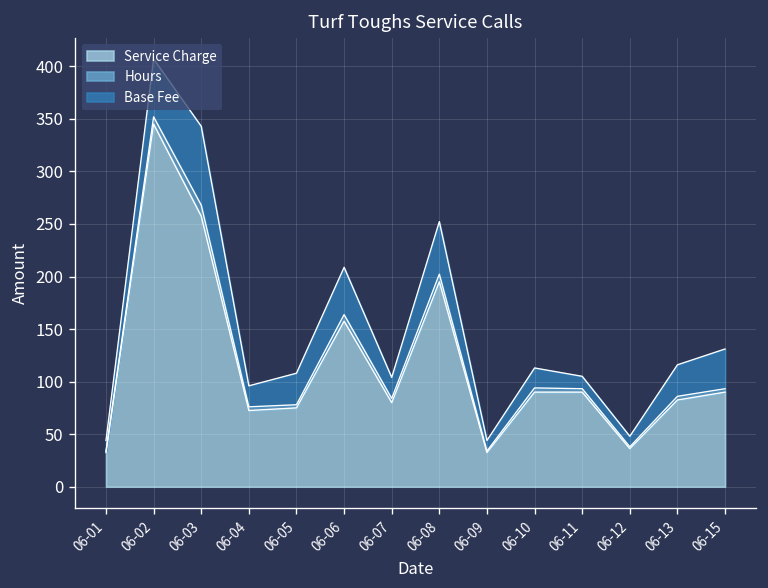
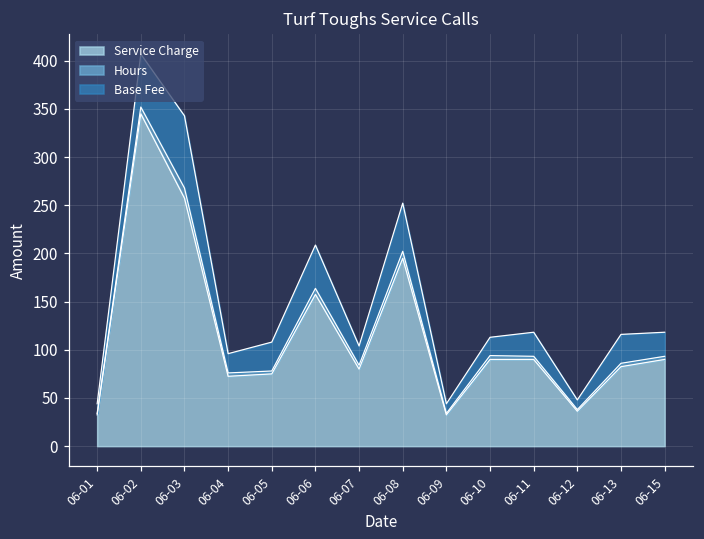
  {
    "Service Charge": {
      "06-02": 350,
      "06-03": 260,
      "06-04": 70,
      "06-05": 80,
      "06-06": 160,
      "06-07": 80,
      "06-08": 190,
      "06-10": 90,
      "06-11": 90,
      "06-13": 80,
      "06-15": 90
    },
    "Hours": {
      "06-02": 10,
      "06-03": 10,
      "06-04": 0,
      "06-05": 0,
      "06-06": 10,
      "06-07": 0,
      "06-08": 10,
      "06-10": 0,
      "06-11": 0,
      "06-13": 0,
      "06-15": 0
    },
    "Base Fee": {
      "06-01": 10,
      "06-03": 80,
      "06-04": 20,
      "06-05": 30,
      "06-06": 50,
      "06-07": 20,
      "06-08": 50,
      "06-09": 10,
      "06-10": 20,
-     "06-11": 10,
+     "06-11": 30,
      "06-12": 10,
      "06-13": 30,
-     "06-15": 40
+     "06-15": 30
    }
  }
